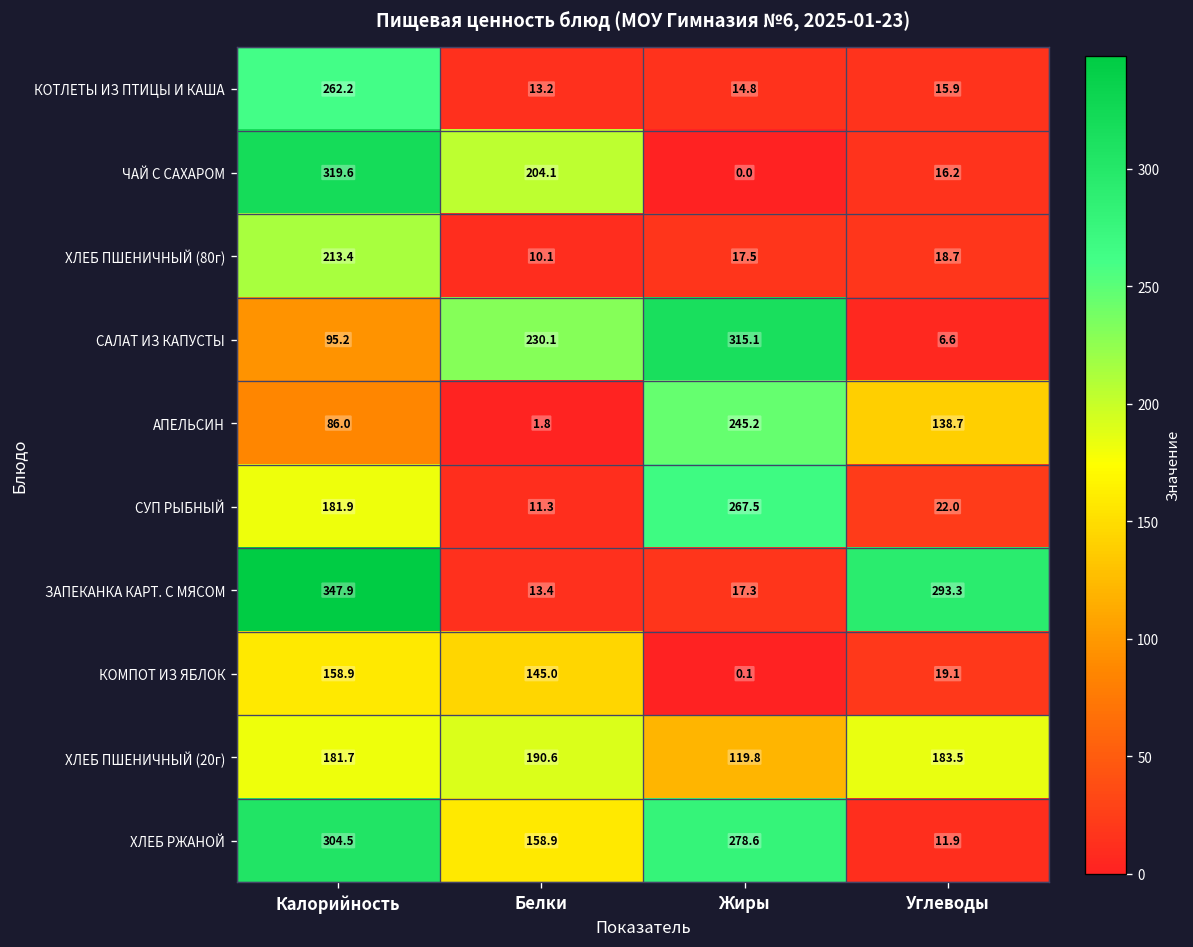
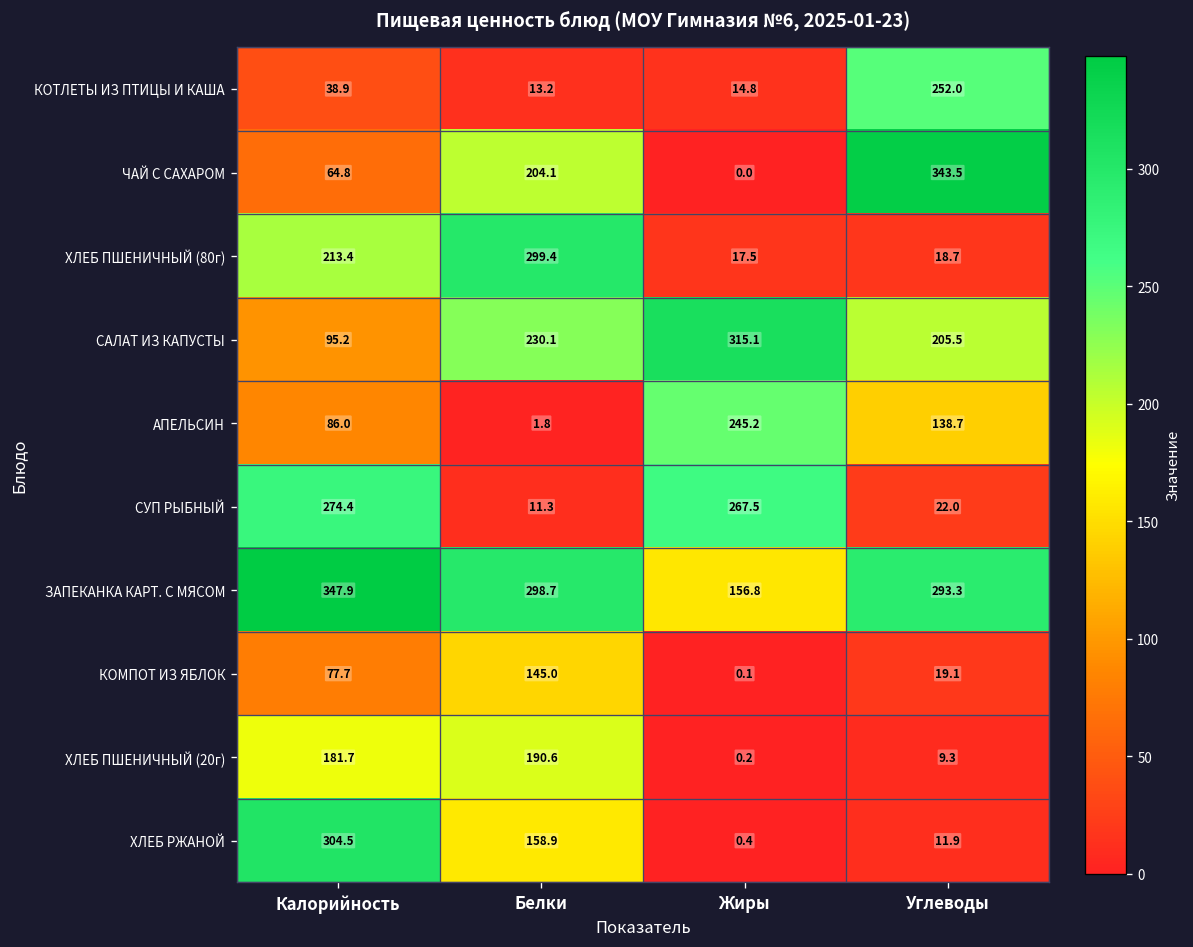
  {
    "КОТЛЕТЫ ИЗ ПТИЦЫ И КАША": {
-     "Калорийность": 262.2,
-     "Углеводы": 15.9
+     "Калорийность": 38.9,
+     "Углеводы": 252.0
    },
    "ЧАЙ С САХАРОМ": {
-     "Калорийность": 319.6,
-     "Углеводы": 16.2
+     "Калорийность": 64.8,
+     "Углеводы": 343.5
    },
    "ХЛЕБ ПШЕНИЧНЫЙ (80г)": {
-     "Белки": 10.1
+     "Белки": 299.4
    },
    "САЛАТ ИЗ КАПУСТЫ": {
-     "Углеводы": 6.6
+     "Углеводы": 205.5
    },
    "СУП РЫБНЫЙ": {
-     "Калорийность": 181.9
+     "Калорийность": 274.4
    },
    "ЗАПЕКАНКА КАРТ. С МЯСОМ": {
-     "Белки": 13.4,
-     "Жиры": 17.3
+     "Белки": 298.7,
+     "Жиры": 156.8
    },
    "КОМПОТ ИЗ ЯБЛОК": {
-     "Калорийность": 158.9
+     "Калорийность": 77.7
    },
    "ХЛЕБ ПШЕНИЧНЫЙ (20г)": {
-     "Жиры": 119.8,
-     "Углеводы": 183.5
+     "Жиры": 0.2,
+     "Углеводы": 9.3
    },
    "ХЛЕБ РЖАНОЙ": {
-     "Жиры": 278.6
+     "Жиры": 0.4
    }
  }
